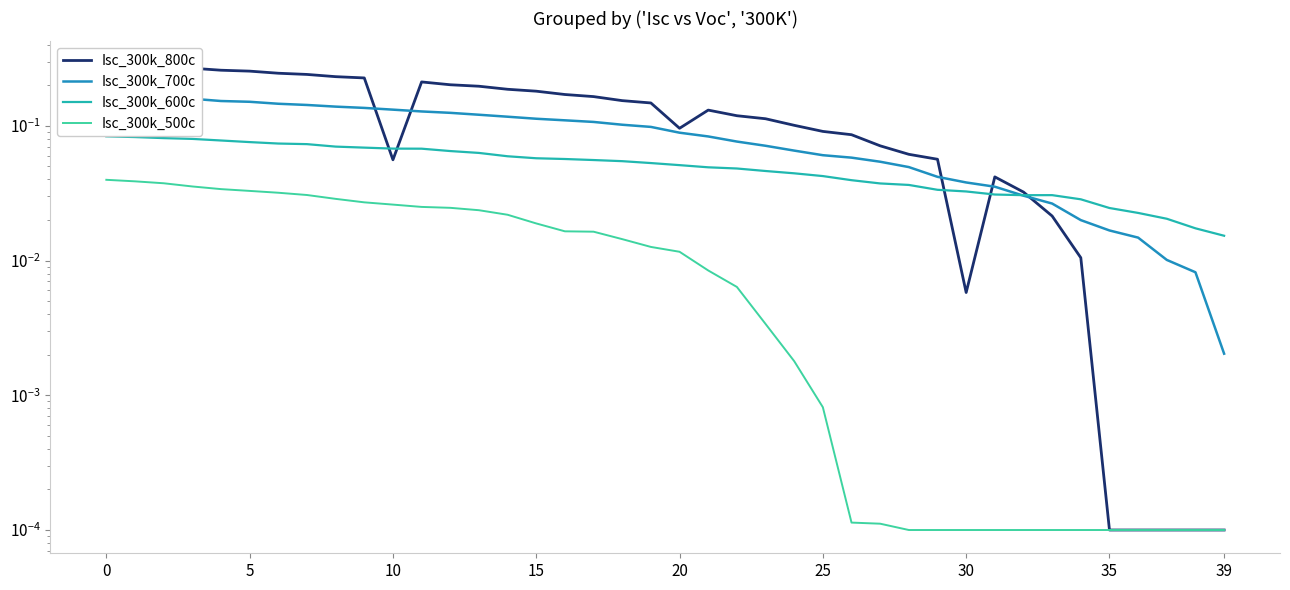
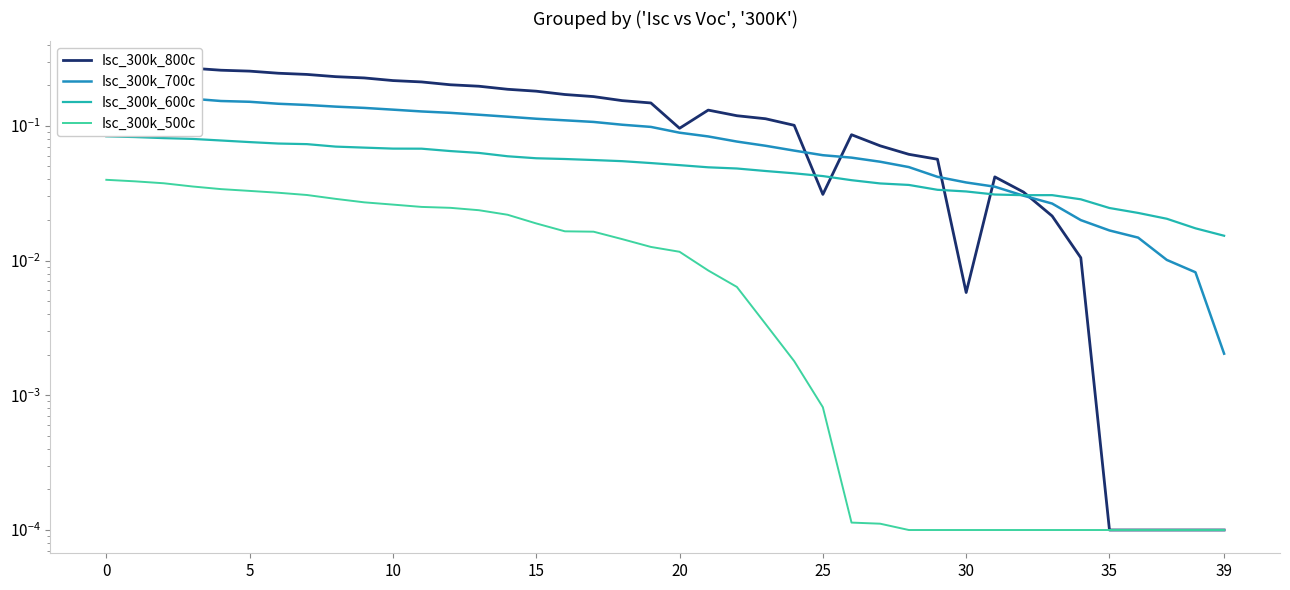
  {
    "Isc_300k_800c": {
      "5": 0.26,
-     "10": 0.056,
+     "10": 0.22,
      "15": 0.18,
      "20": 0.10,
-     "25": 0.09,
+     "25": 0.031,
      "30": 0.006
    }
  }
